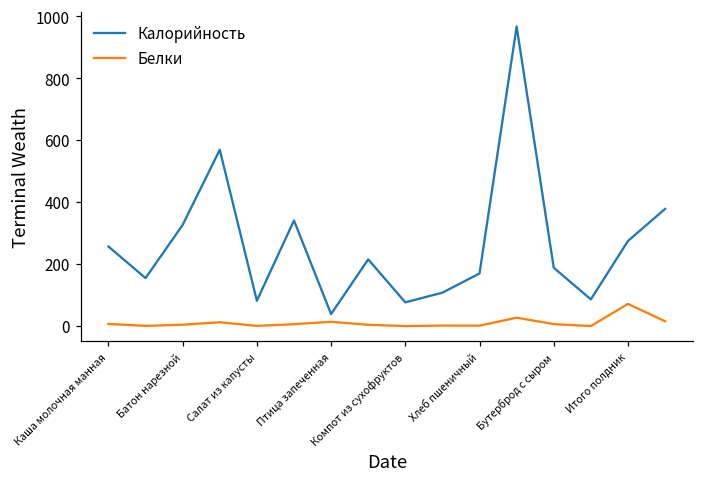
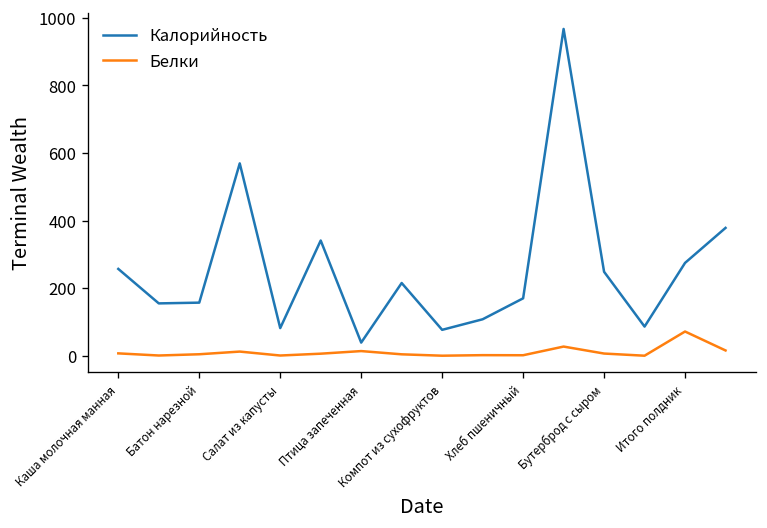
  {
    "Калорийность": {
      "Каша молочная манная": 260,
-     "Батон нарезной": 330,
+     "Батон нарезной": 160,
      "Салат из капусты": 80,
      "Птица запеченная": 40,
      "Компот из сухофруктов": 80,
      "Хлеб пшеничный": 170,
-     "Бутерброд с сыром": 190,
+     "Бутерброд с сыром": 250,
      "Итого полдник": 270
    },
    "Белки": {
      "Каша молочная манная": 10,
      "Батон нарезной": 0,
      "Салат из капусты": 0,
      "Птица запеченная": 10,
      "Компот из сухофруктов": 0,
      "Хлеб пшеничный": 0,
      "Бутерброд с сыром": 10,
      "Итого полдник": 70
    }
  }
